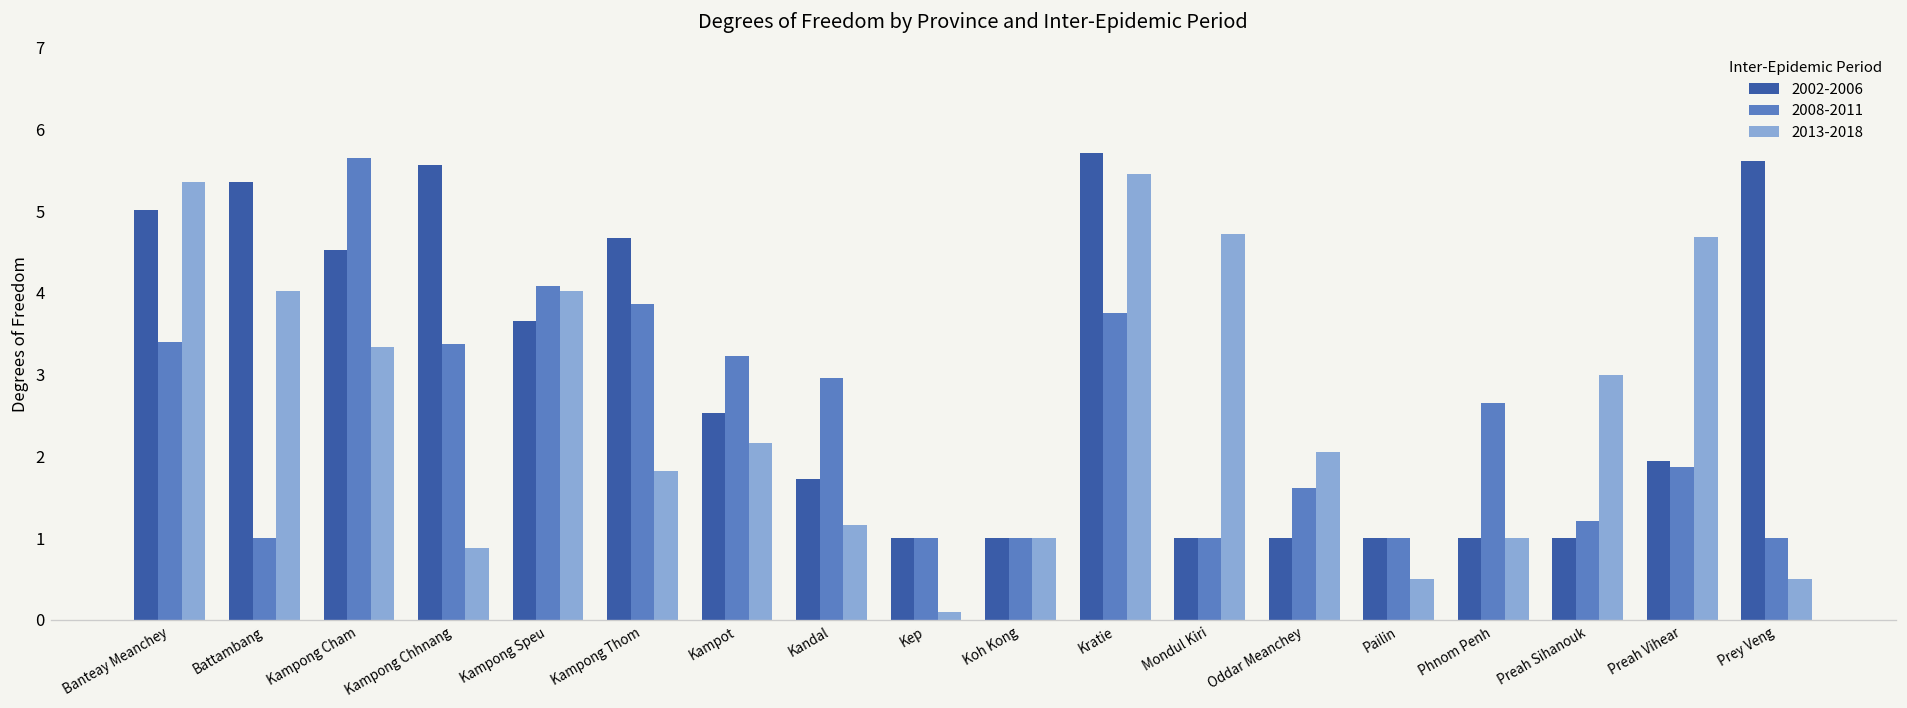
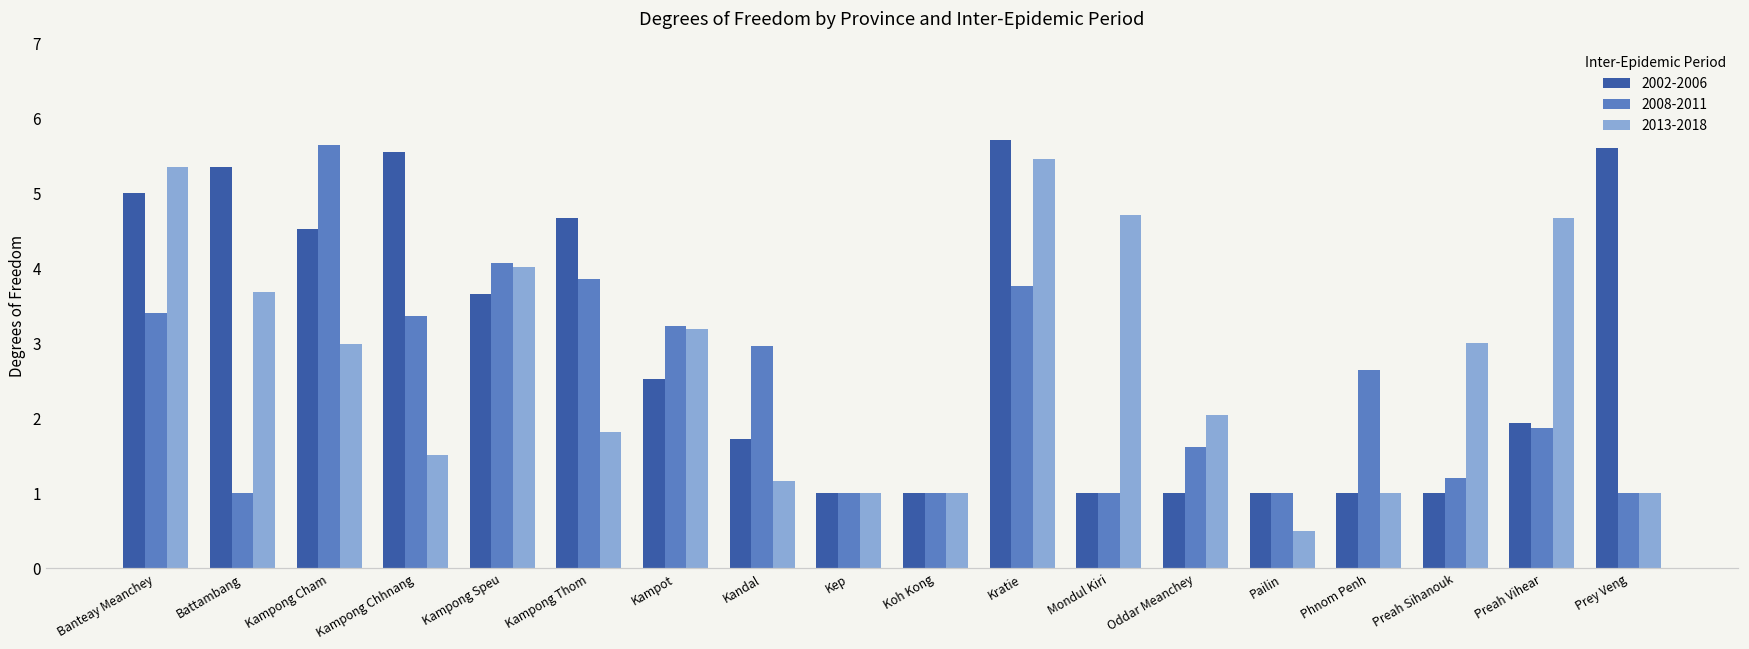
  {
    "2013-2018": {
      "Banteay Meanchey": 5.4,
-     "Battambang": 4.0,
-     "Kampong Cham": 3.3,
-     "Kampong Chhnang": 0.9,
+     "Battambang": 3.7,
+     "Kampong Cham": 3.0,
+     "Kampong Chhnang": 1.5,
      "Kampong Speu": 4.0,
      "Kampong Thom": 1.8,
-     "Kampot": 2.2,
+     "Kampot": 3.2,
      "Kandal": 1.2,
-     "Kep": 0.1,
+     "Kep": 1.0,
      "Koh Kong": 1.0,
      "Kratie": 5.5,
      "Mondul Kiri": 4.7,
      "Oddar Meanchey": 2.1,
      "Pailin": 0.5,
      "Phnom Penh": 1.0,
      "Preah Sihanouk": 3.0,
      "Preah Vihear": 4.7,
-     "Prey Veng": 0.5
+     "Prey Veng": 1.0
    }
  }
